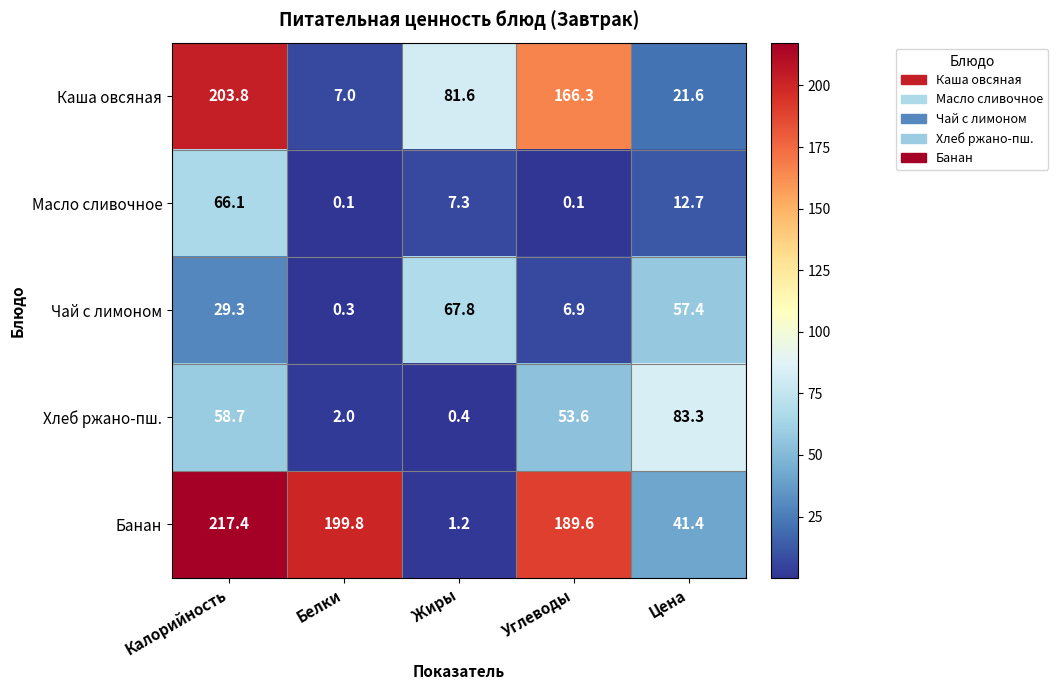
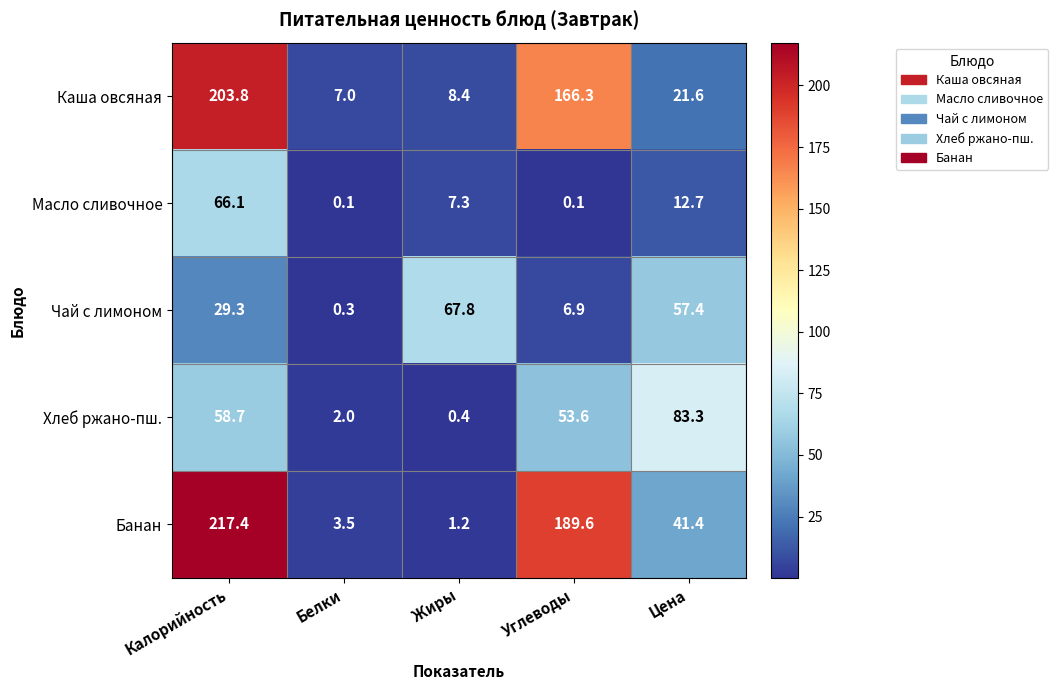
  {
    "Каша овсяная": {
      "Калорийность": 203.8,
      "Белки": 7.0,
-     "Жиры": 81.6,
+     "Жиры": 8.4,
      "Углеводы": 166.3,
      "Цена": 21.6
    },
    "Масло сливочное": {
      "Калорийность": 66.1,
      "Белки": 0.1,
      "Жиры": 7.3,
      "Углеводы": 0.1,
      "Цена": 12.7
    },
    "Чай с лимоном": {
      "Калорийность": 29.3,
      "Белки": 0.3,
      "Жиры": 67.8,
      "Углеводы": 6.9,
      "Цена": 57.4
    },
    "Хлеб ржано-пш.": {
      "Калорийность": 58.7,
      "Белки": 2.0,
      "Жиры": 0.4,
      "Углеводы": 53.6,
      "Цена": 83.3
    },
    "Банан": {
      "Калорийность": 217.4,
-     "Белки": 199.8,
+     "Белки": 3.5,
      "Жиры": 1.2,
      "Углеводы": 189.6,
      "Цена": 41.4
    }
  }
